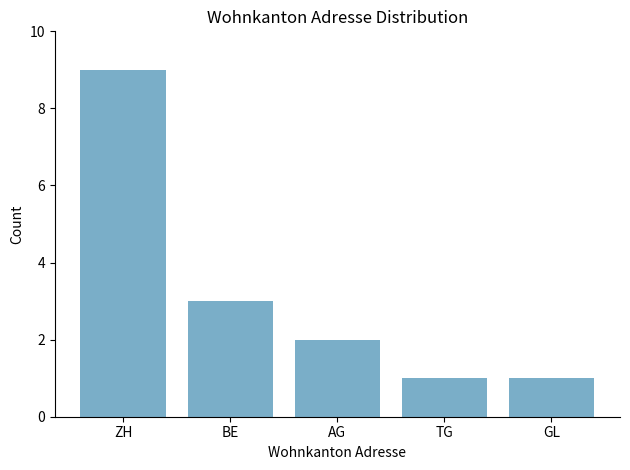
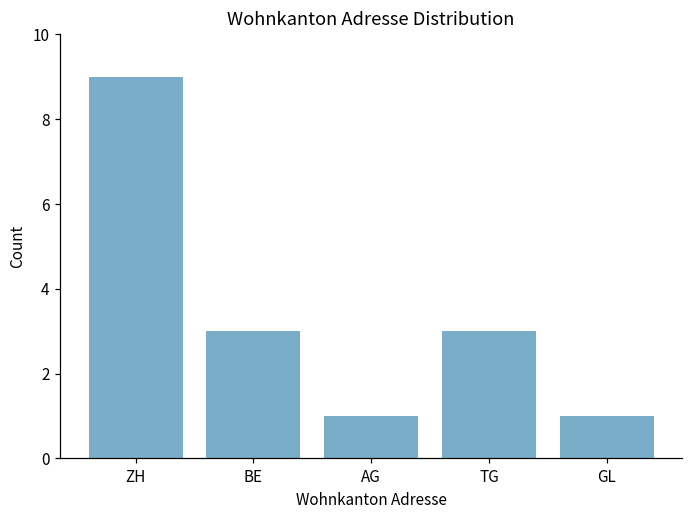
  {
    "ZH": 9,
    "BE": 3,
-   "AG": 2,
-   "TG": 1,
+   "AG": 1,
+   "TG": 3,
    "GL": 1
  }
